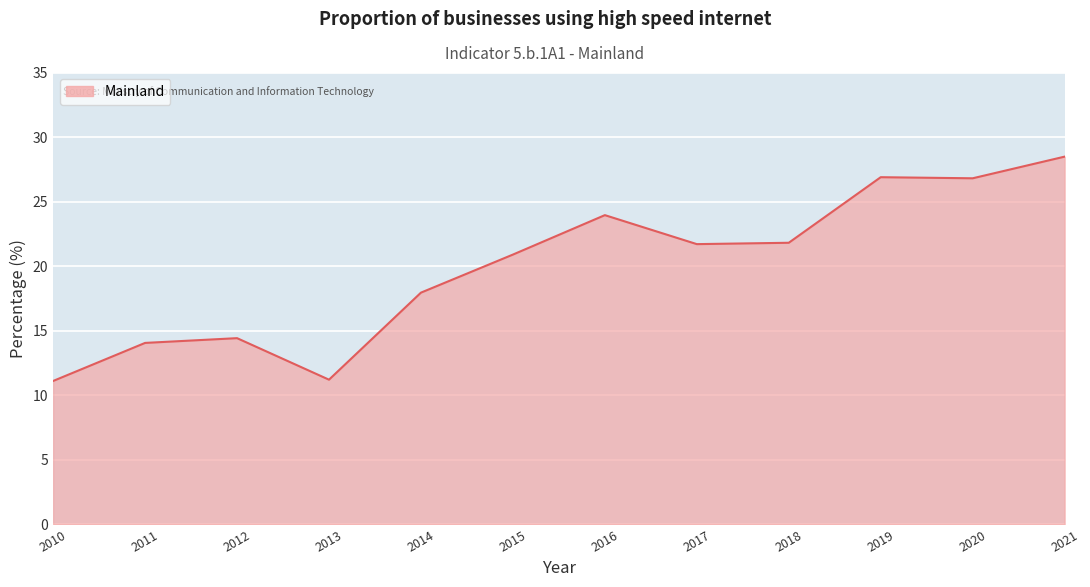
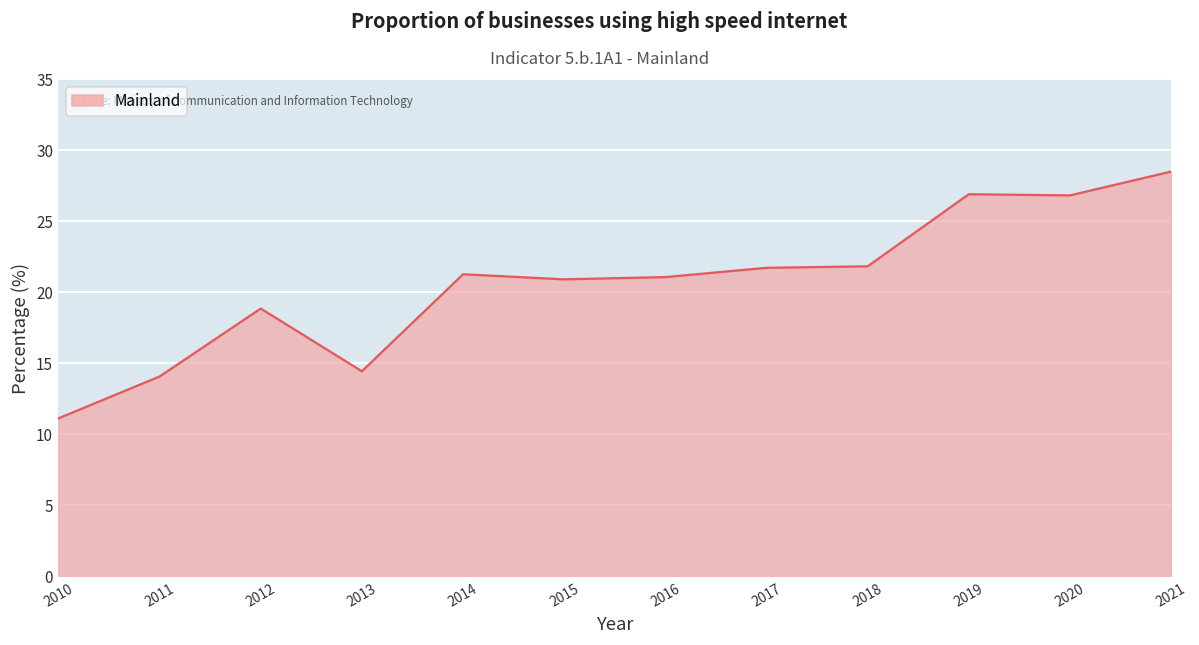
  {
    "2010": 11.1,
    "2011": 14.1,
-   "2012": 14.4,
-   "2013": 11.2,
-   "2014": 17.9,
+   "2012": 18.8,
+   "2013": 14.4,
+   "2014": 21.3,
    "2015": 20.9,
-   "2016": 24.0,
+   "2016": 21.1,
    "2017": 21.7,
    "2018": 21.8,
    "2019": 26.9,
    "2020": 26.8,
    "2021": 28.5
  }
